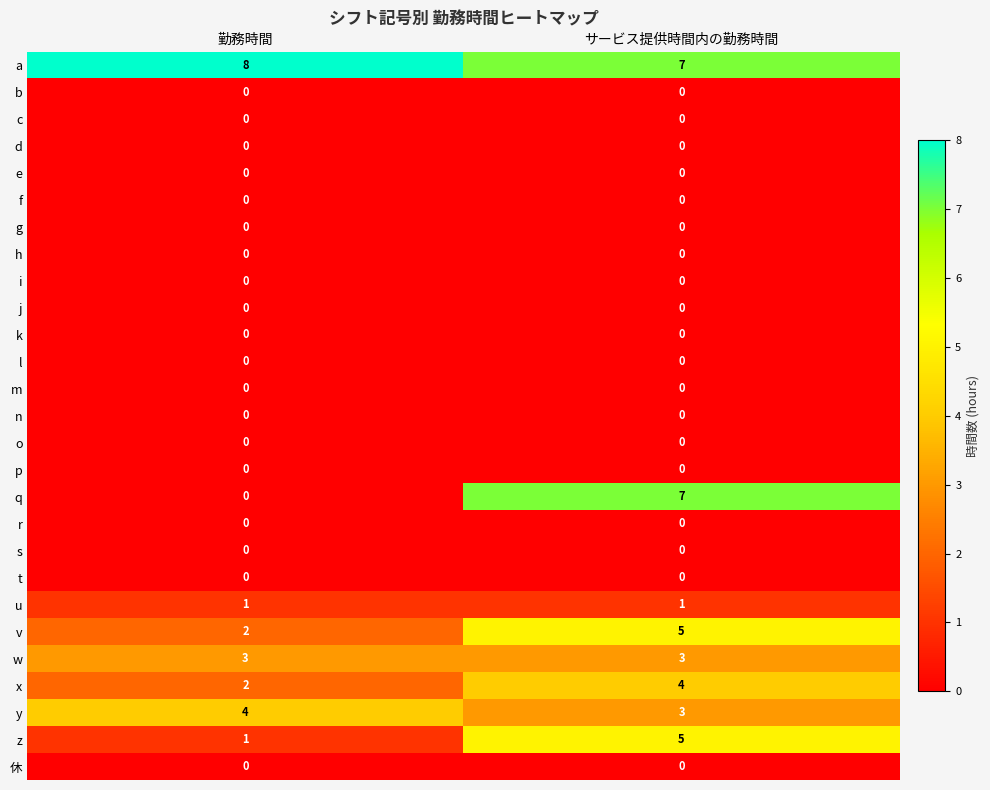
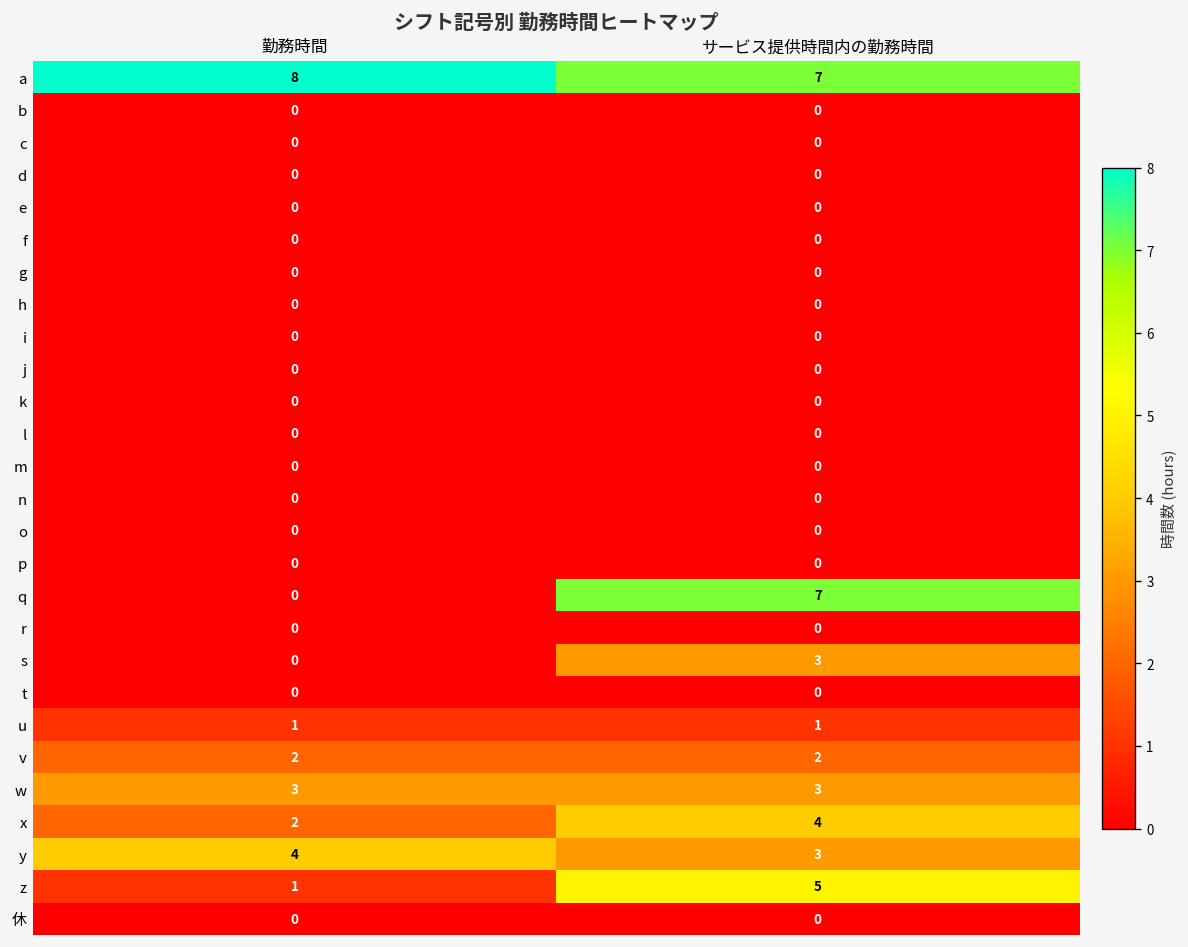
  {
    "a": {
      "勤務時間": 8,
      "サービス提供時間内の勤務時間": 7
    },
    "b": {
      "勤務時間": 0,
      "サービス提供時間内の勤務時間": 0
    },
    "c": {
      "勤務時間": 0,
      "サービス提供時間内の勤務時間": 0
    },
    "d": {
      "勤務時間": 0,
      "サービス提供時間内の勤務時間": 0
    },
    "e": {
      "勤務時間": 0,
      "サービス提供時間内の勤務時間": 0
    },
    "f": {
      "勤務時間": 0,
      "サービス提供時間内の勤務時間": 0
    },
    "g": {
      "勤務時間": 0,
      "サービス提供時間内の勤務時間": 0
    },
    "h": {
      "勤務時間": 0,
      "サービス提供時間内の勤務時間": 0
    },
    "i": {
      "勤務時間": 0,
      "サービス提供時間内の勤務時間": 0
    },
    "j": {
      "勤務時間": 0,
      "サービス提供時間内の勤務時間": 0
    },
    "k": {
      "勤務時間": 0,
      "サービス提供時間内の勤務時間": 0
    },
    "l": {
      "勤務時間": 0,
      "サービス提供時間内の勤務時間": 0
    },
    "m": {
      "勤務時間": 0,
      "サービス提供時間内の勤務時間": 0
    },
    "n": {
      "勤務時間": 0,
      "サービス提供時間内の勤務時間": 0
    },
    "o": {
      "勤務時間": 0,
      "サービス提供時間内の勤務時間": 0
    },
    "p": {
      "勤務時間": 0,
      "サービス提供時間内の勤務時間": 0
    },
    "q": {
      "勤務時間": 0,
      "サービス提供時間内の勤務時間": 7
    },
    "r": {
      "勤務時間": 0,
      "サービス提供時間内の勤務時間": 0
    },
    "s": {
      "勤務時間": 0,
-     "サービス提供時間内の勤務時間": 0
+     "サービス提供時間内の勤務時間": 3
    },
    "t": {
      "勤務時間": 0,
      "サービス提供時間内の勤務時間": 0
    },
    "u": {
      "勤務時間": 1,
      "サービス提供時間内の勤務時間": 1
    },
    "v": {
      "勤務時間": 2,
-     "サービス提供時間内の勤務時間": 5
+     "サービス提供時間内の勤務時間": 2
    },
    "w": {
      "勤務時間": 3,
      "サービス提供時間内の勤務時間": 3
    },
    "x": {
      "勤務時間": 2,
      "サービス提供時間内の勤務時間": 4
    },
    "y": {
      "勤務時間": 4,
      "サービス提供時間内の勤務時間": 3
    },
    "z": {
      "勤務時間": 1,
      "サービス提供時間内の勤務時間": 5
    },
    "休": {
      "勤務時間": 0,
      "サービス提供時間内の勤務時間": 0
    }
  }
